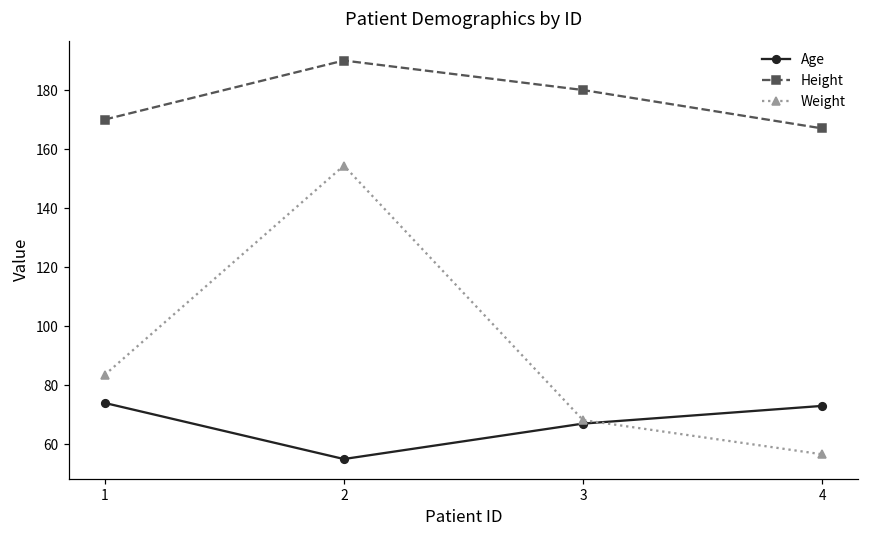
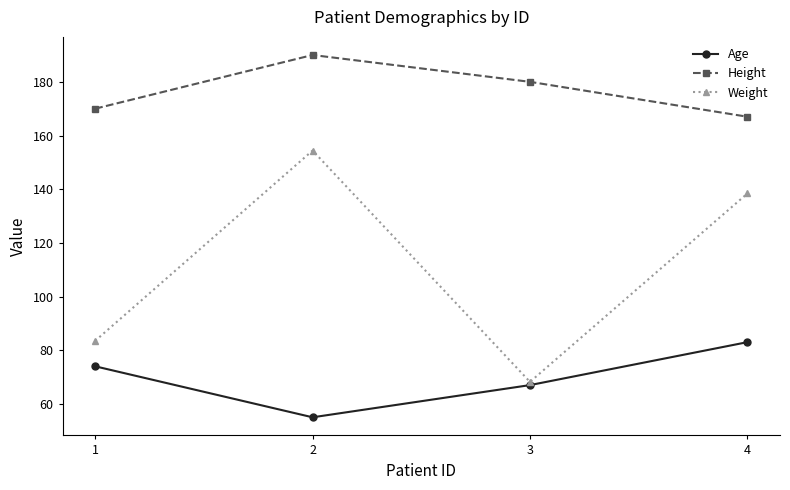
  {
    "Age": {
      "1": 74,
      "2": 55,
      "3": 67,
-     "4": 73
+     "4": 83
    },
    "Height": {
      "1": 170,
      "2": 190,
      "3": 180,
      "4": 167
    },
    "Weight": {
      "1": 84,
      "2": 154,
      "3": 68,
-     "4": 57
+     "4": 138
    }
  }
